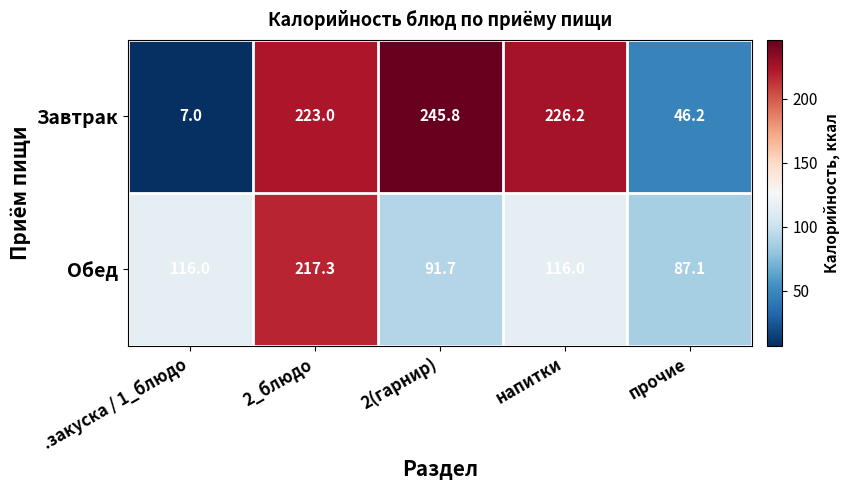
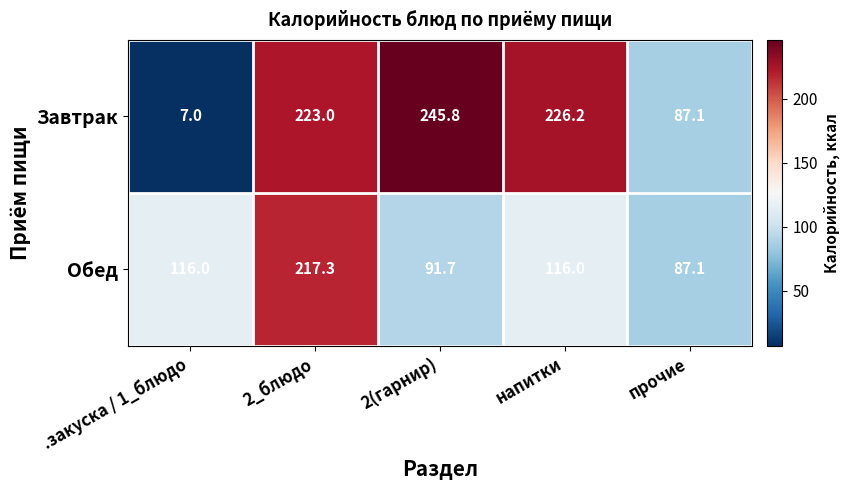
  {
    "Завтрак": {
      ".закуска / 1_блюдо": 7.0,
      "2_блюдо": 223.0,
      "2(гарнир)": 245.8,
      "напитки": 226.2,
-     "прочие": 46.2
+     "прочие": 87.1
    },
    "Обед": {
      "2_блюдо": 217.3,
      "2(гарнир)": 91.7,
      "прочие": 87.1
    }
  }
